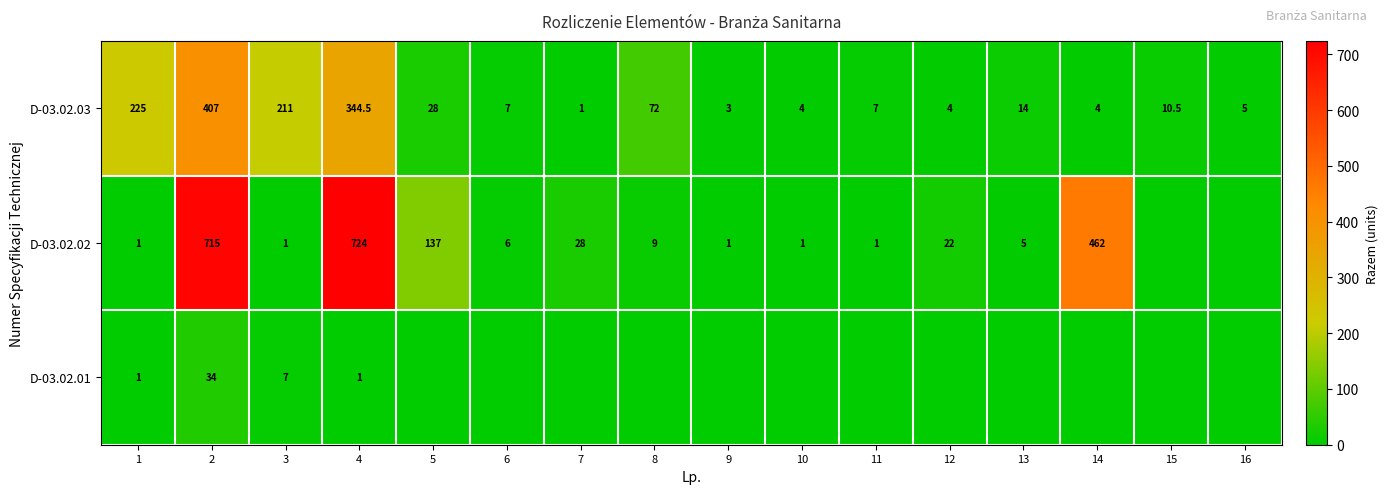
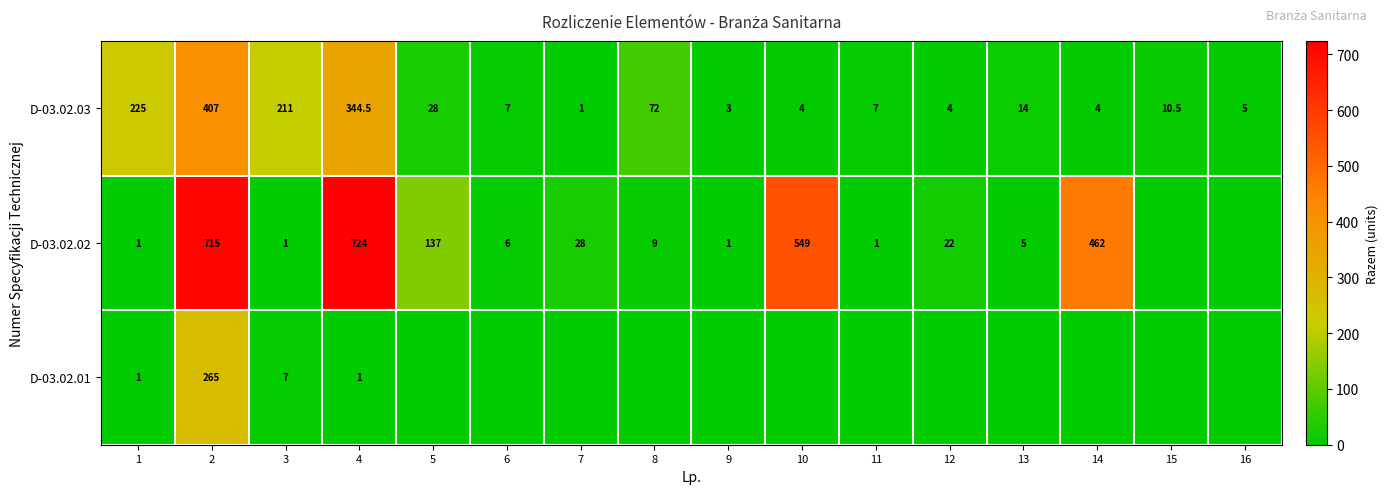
  {
    "D-03.02.03": {
      "1": 225,
      "2": 407,
      "3": 211,
      "4": 344.5,
      "5": 28,
      "6": 7,
      "7": 1,
      "8": 72,
      "9": 3,
      "10": 4,
      "11": 7,
      "12": 4,
      "13": 14,
      "14": 4,
      "15": 10.5,
      "16": 5
    },
    "D-03.02.02": {
      "1": 1,
      "2": 715,
      "3": 1,
      "4": 724,
      "5": 137,
      "6": 6,
      "7": 28,
      "8": 9,
      "9": 1,
-     "10": 1,
+     "10": 549,
      "11": 1,
      "12": 22,
      "13": 5,
      "14": 462
    },
    "D-03.02.01": {
      "1": 1,
-     "2": 34,
+     "2": 265,
      "3": 7,
      "4": 1
    }
  }
